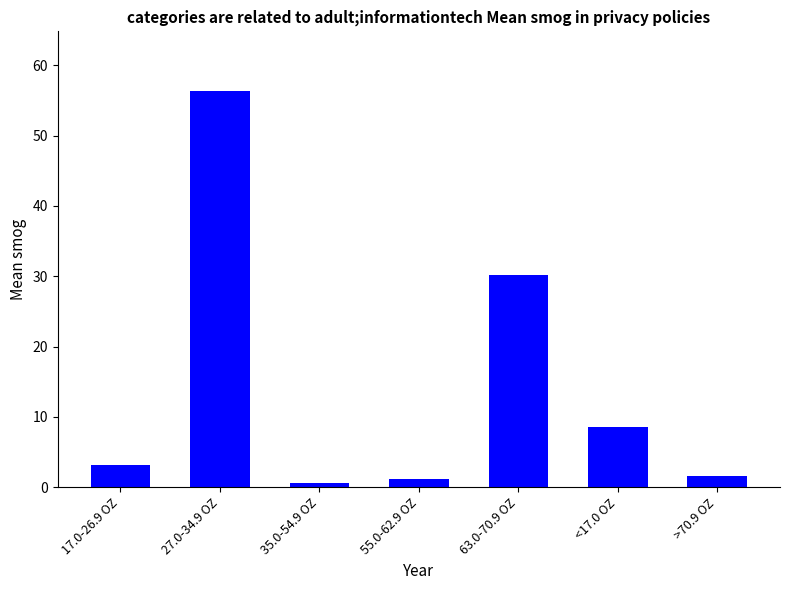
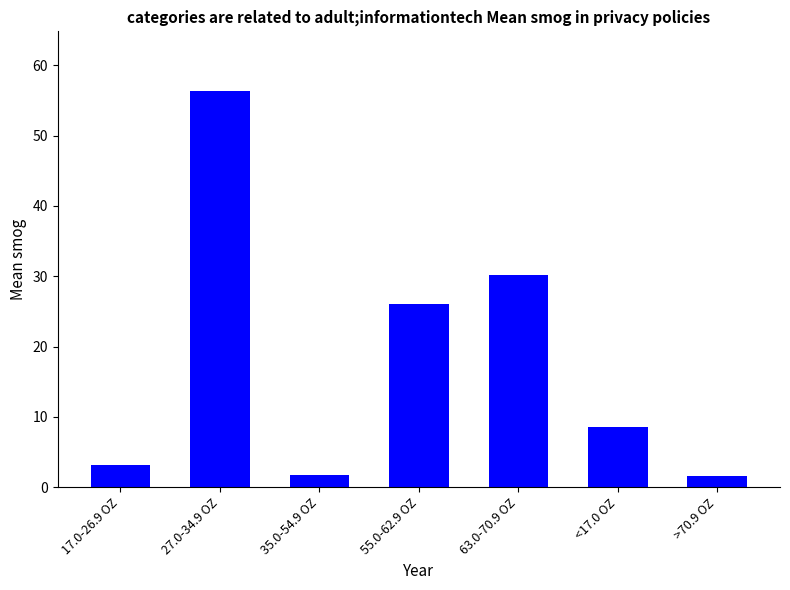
  {
    "17.0-26.9 OZ": 3,
    "27.0-34.9 OZ": 56,
-   "35.0-54.9 OZ": 1,
-   "55.0-62.9 OZ": 1,
+   "35.0-54.9 OZ": 2,
+   "55.0-62.9 OZ": 26,
    "63.0-70.9 OZ": 30,
    "<17.0 OZ": 9,
    ">70.9 OZ": 2
  }
